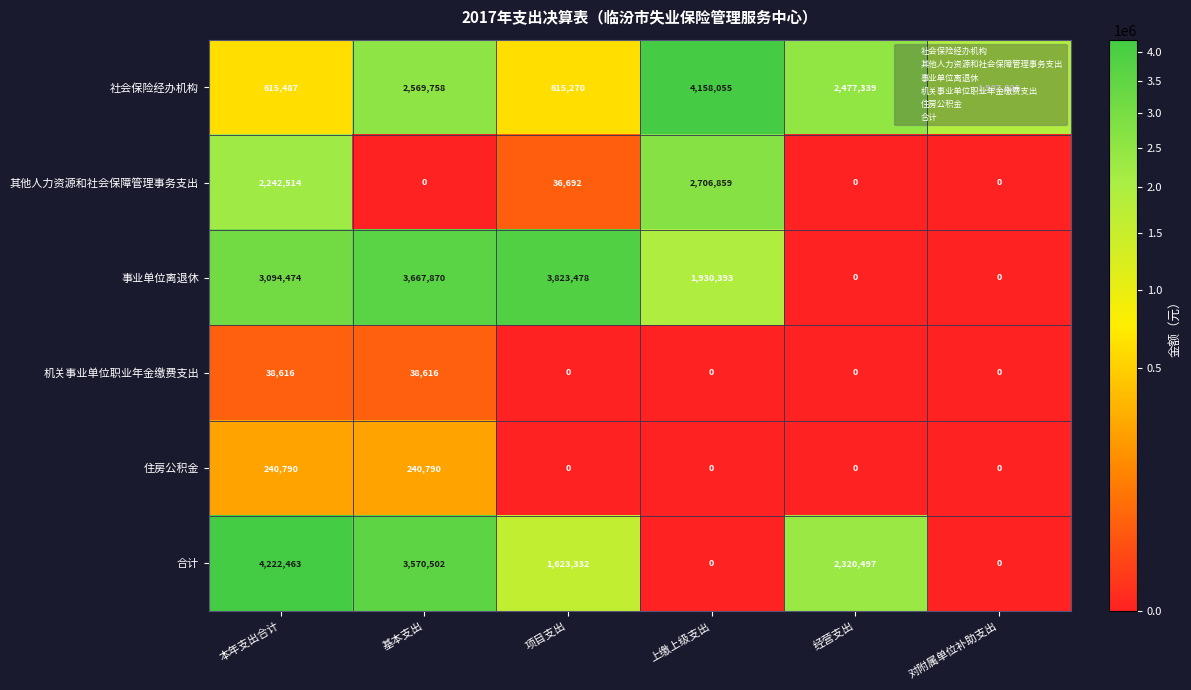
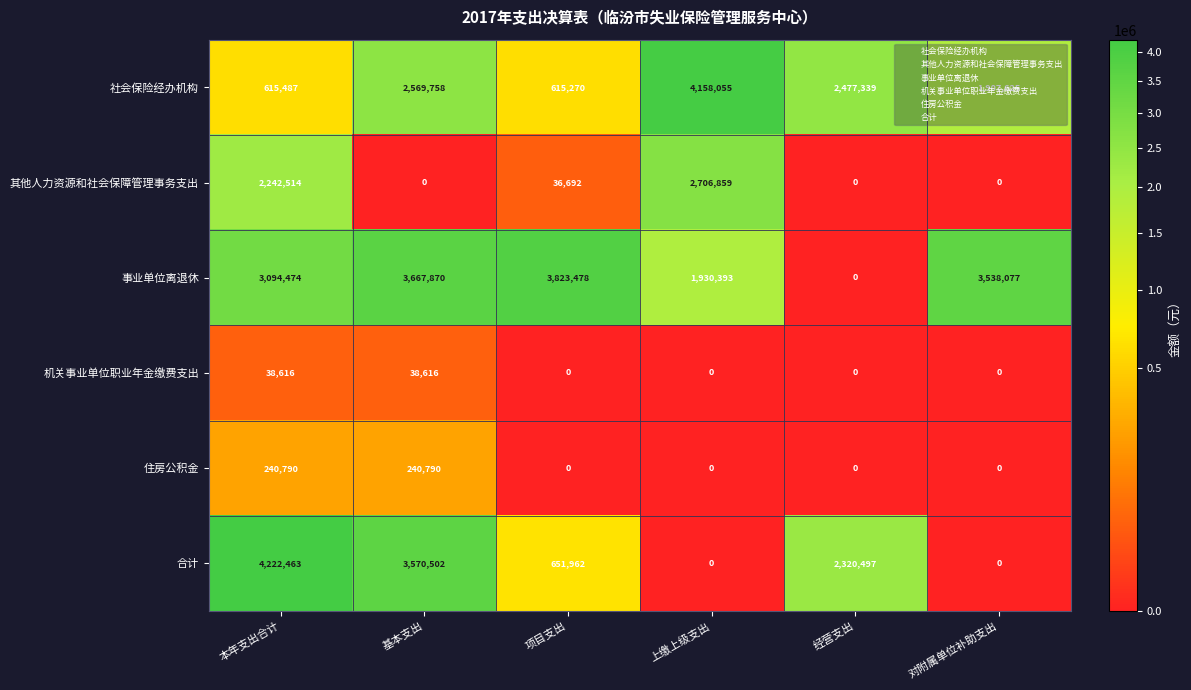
  {
    "社会保险经办机构": {
      "本年支出合计": "615,487",
      "基本支出": "2,569,758",
      "项目支出": "615,270",
      "上缴上级支出": "4,158,055",
      "经营支出": "2,477,339"
    },
    "其他人力资源和社会保障管理事务支出": {
      "本年支出合计": "2,242,514",
      "基本支出": "0",
      "项目支出": "36,692",
      "上缴上级支出": "2,706,859",
      "经营支出": "0",
      "对附属单位补助支出": "0"
    },
    "事业单位离退休": {
      "本年支出合计": "3,094,474",
      "基本支出": "3,667,870",
      "项目支出": "3,823,478",
      "上缴上级支出": "1,930,393",
      "经营支出": "0",
-     "对附属单位补助支出": "0"
+     "对附属单位补助支出": "3,538,077"
    },
    "机关事业单位职业年金缴费支出": {
      "本年支出合计": "38,616",
      "基本支出": "38,616",
      "项目支出": "0",
      "上缴上级支出": "0",
      "经营支出": "0",
      "对附属单位补助支出": "0"
    },
    "住房公积金": {
      "本年支出合计": "240,790",
      "基本支出": "240,790",
      "项目支出": "0",
      "上缴上级支出": "0",
      "经营支出": "0",
      "对附属单位补助支出": "0"
    },
    "合计": {
      "本年支出合计": "4,222,463",
      "基本支出": "3,570,502",
-     "项目支出": "1,623,332",
+     "项目支出": "651,962",
      "上缴上级支出": "0",
      "经营支出": "2,320,497",
      "对附属单位补助支出": "0"
    }
  }
